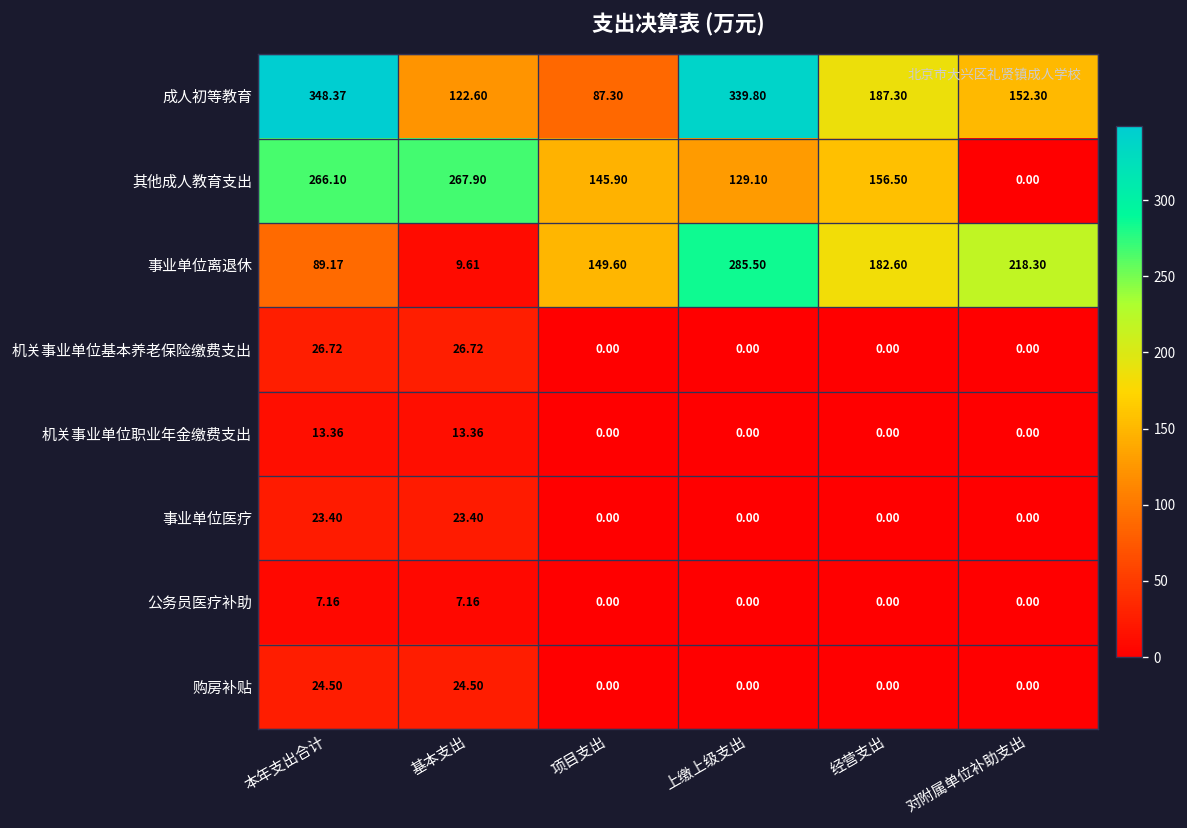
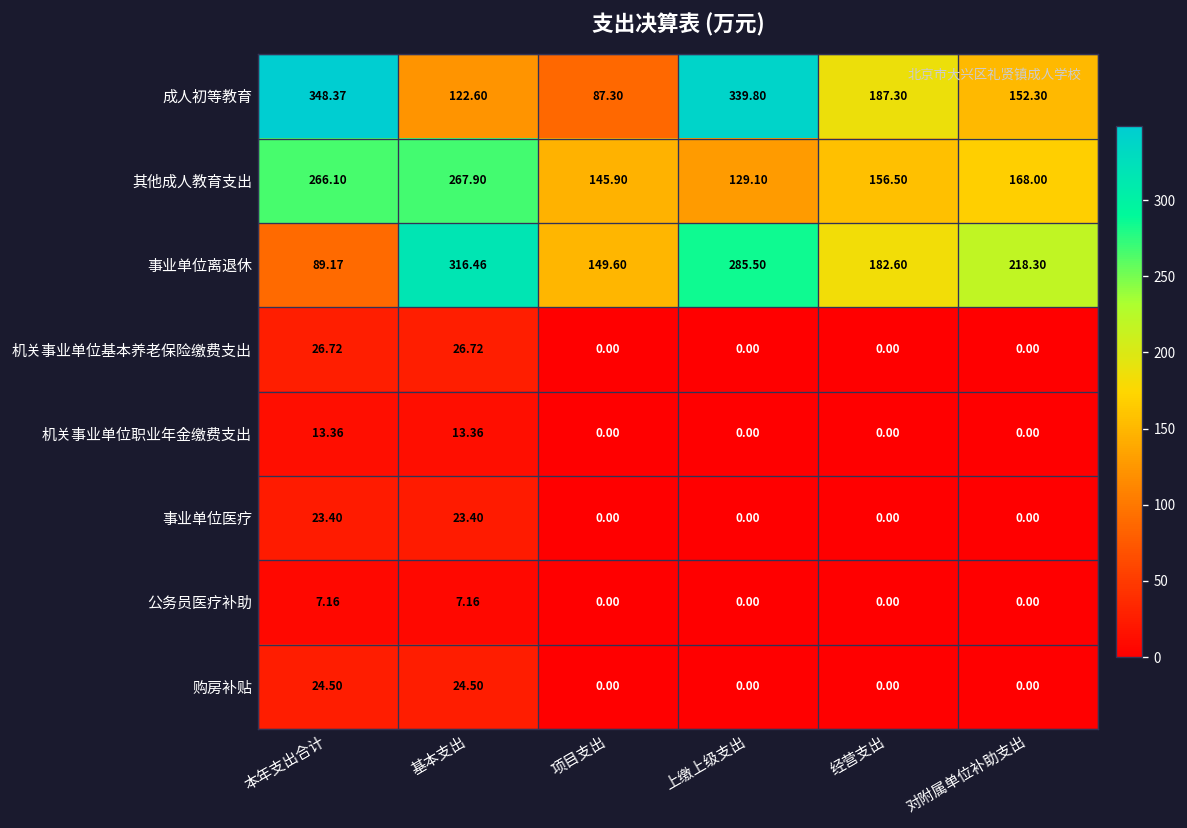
  {
    "成人初等教育": {
      "本年支出合计": 348.37,
      "基本支出": 122.60,
      "项目支出": 87.30,
      "上缴上级支出": 339.80,
      "经营支出": 187.30
    },
    "其他成人教育支出": {
      "本年支出合计": 266.10,
      "基本支出": 267.90,
      "项目支出": 145.90,
      "上缴上级支出": 129.10,
      "经营支出": 156.50,
-     "对附属单位补助支出": 0.00
+     "对附属单位补助支出": 168.00
    },
    "事业单位离退休": {
      "本年支出合计": 89.17,
-     "基本支出": 9.61,
+     "基本支出": 316.46,
      "项目支出": 149.60,
      "上缴上级支出": 285.50,
      "经营支出": 182.60,
      "对附属单位补助支出": 218.30
    },
    "机关事业单位基本养老保险缴费支出": {
      "本年支出合计": 26.72,
      "基本支出": 26.72,
      "项目支出": 0.00,
      "上缴上级支出": 0.00,
      "经营支出": 0.00,
      "对附属单位补助支出": 0.00
    },
    "机关事业单位职业年金缴费支出": {
      "本年支出合计": 13.36,
      "基本支出": 13.36,
      "项目支出": 0.00,
      "上缴上级支出": 0.00,
      "经营支出": 0.00,
      "对附属单位补助支出": 0.00
    },
    "事业单位医疗": {
      "本年支出合计": 23.40,
      "基本支出": 23.40,
      "项目支出": 0.00,
      "上缴上级支出": 0.00,
      "经营支出": 0.00,
      "对附属单位补助支出": 0.00
    },
    "公务员医疗补助": {
      "本年支出合计": 7.16,
      "基本支出": 7.16,
      "项目支出": 0.00,
      "上缴上级支出": 0.00,
      "经营支出": 0.00,
      "对附属单位补助支出": 0.00
    },
    "购房补贴": {
      "本年支出合计": 24.50,
      "基本支出": 24.50,
      "项目支出": 0.00,
      "上缴上级支出": 0.00,
      "经营支出": 0.00,
      "对附属单位补助支出": 0.00
    }
  }
